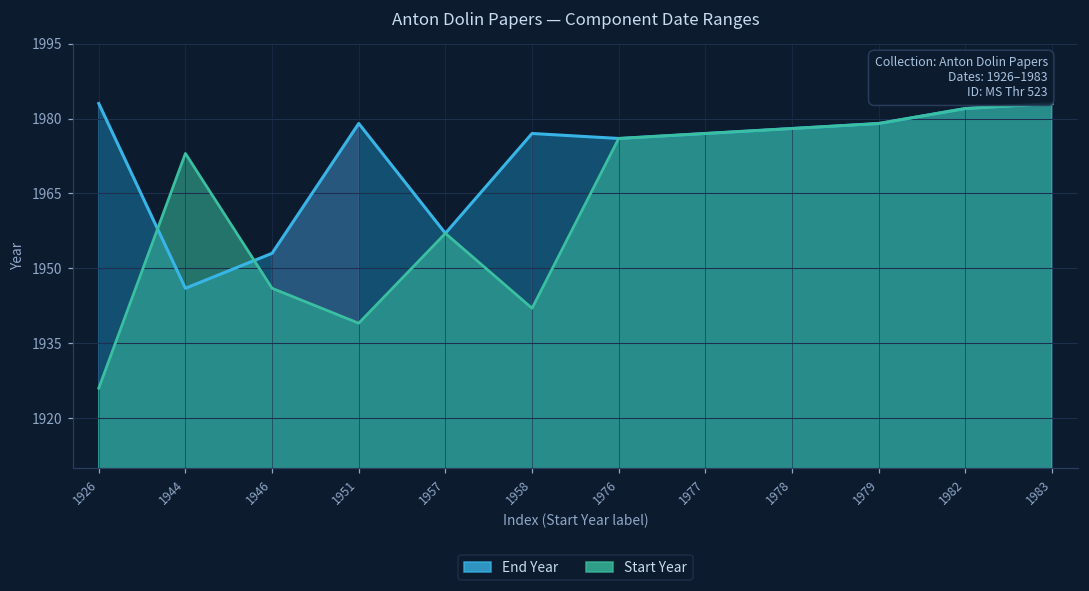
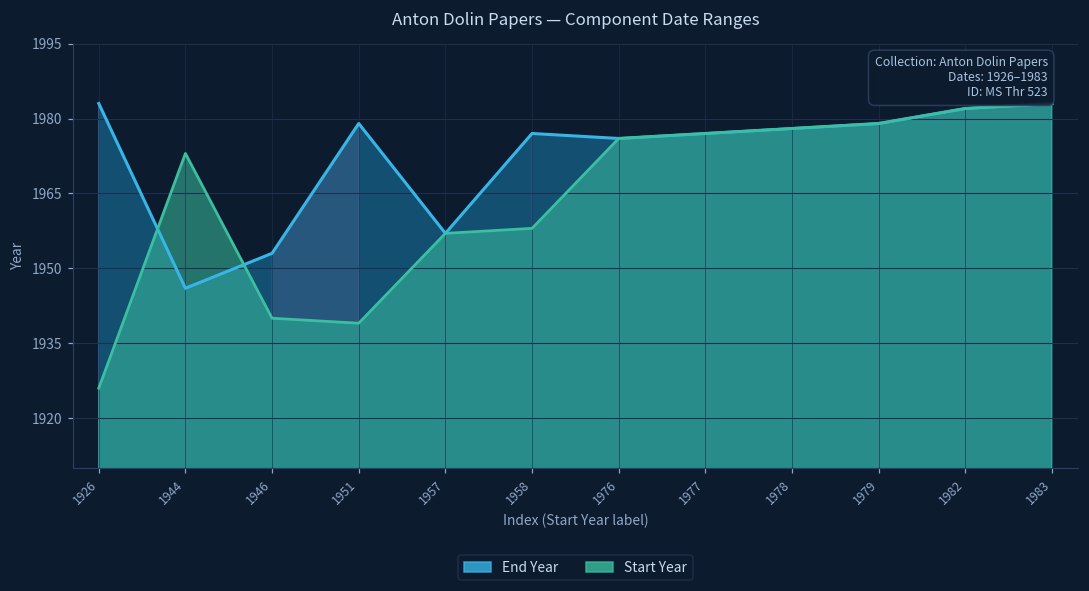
  {
    "Start Year": {
      "1926": 1926,
      "1944": 1973,
-     "1946": 1946,
+     "1946": 1940,
      "1951": 1939,
-     "1958": 1942
+     "1958": 1958
    }
  }
